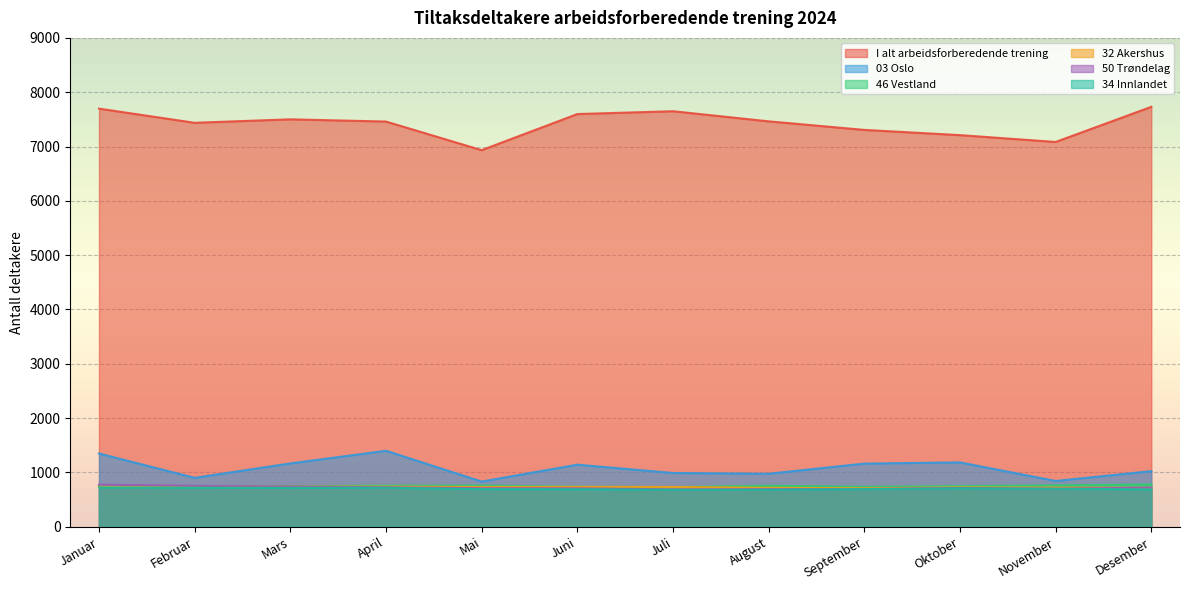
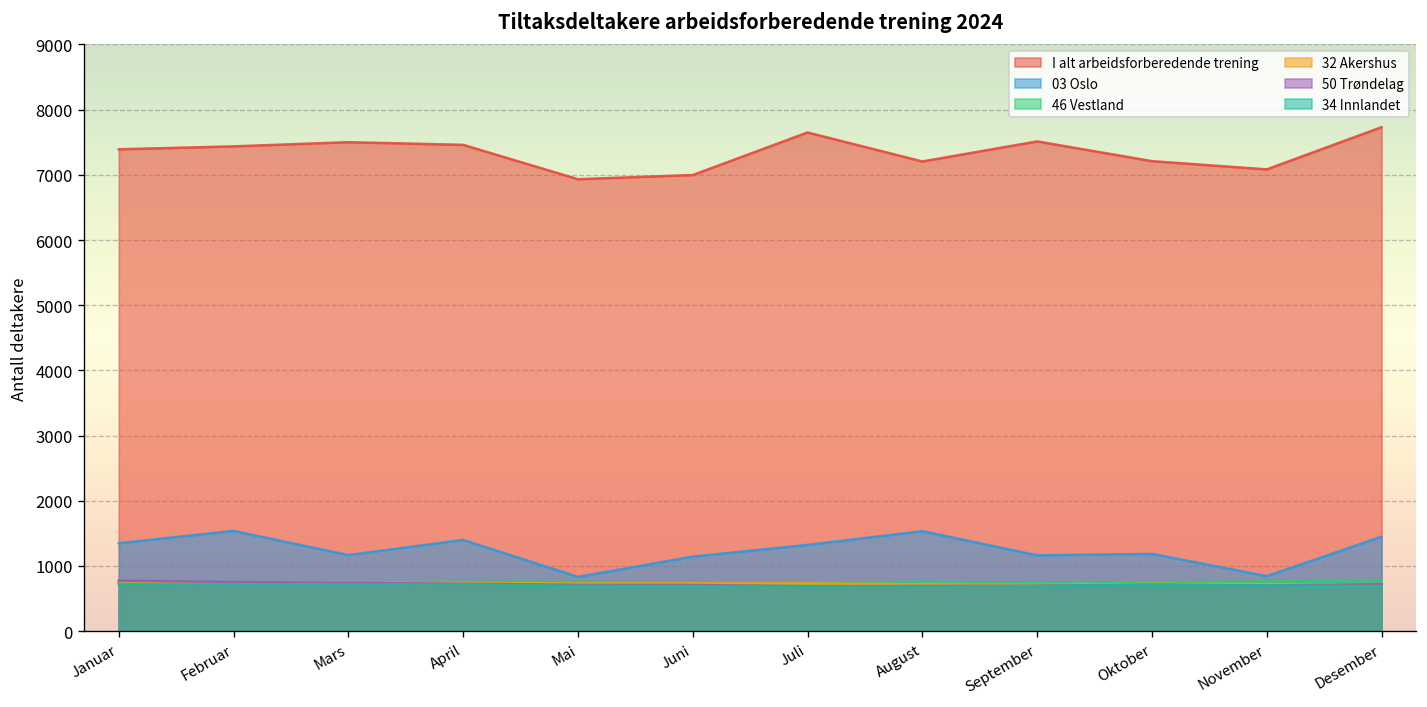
  {
    "I alt arbeidsforberedende trening": {
-     "Januar": 7700,
+     "Januar": 7400,
      "Februar": 7400,
      "Mars": 7500,
      "April": 7500,
      "Mai": 6900,
-     "Juni": 7600,
+     "Juni": 7000,
      "Juli": 7700,
-     "August": 7500,
-     "September": 7300,
+     "August": 7200,
+     "September": 7500,
      "Oktober": 7200,
      "November": 7100,
      "Desember": 7700
    },
    "03 Oslo": {
      "Januar": 1300,
-     "Februar": 900,
+     "Februar": 1500,
      "Mars": 1200,
      "April": 1400,
      "Mai": 800,
      "Juni": 1100,
-     "Juli": 1000,
-     "August": 1000,
+     "Juli": 1300,
+     "August": 1500,
      "September": 1200,
      "Oktober": 1200,
      "November": 800,
-     "Desember": 1000
+     "Desember": 1400
    }
  }
